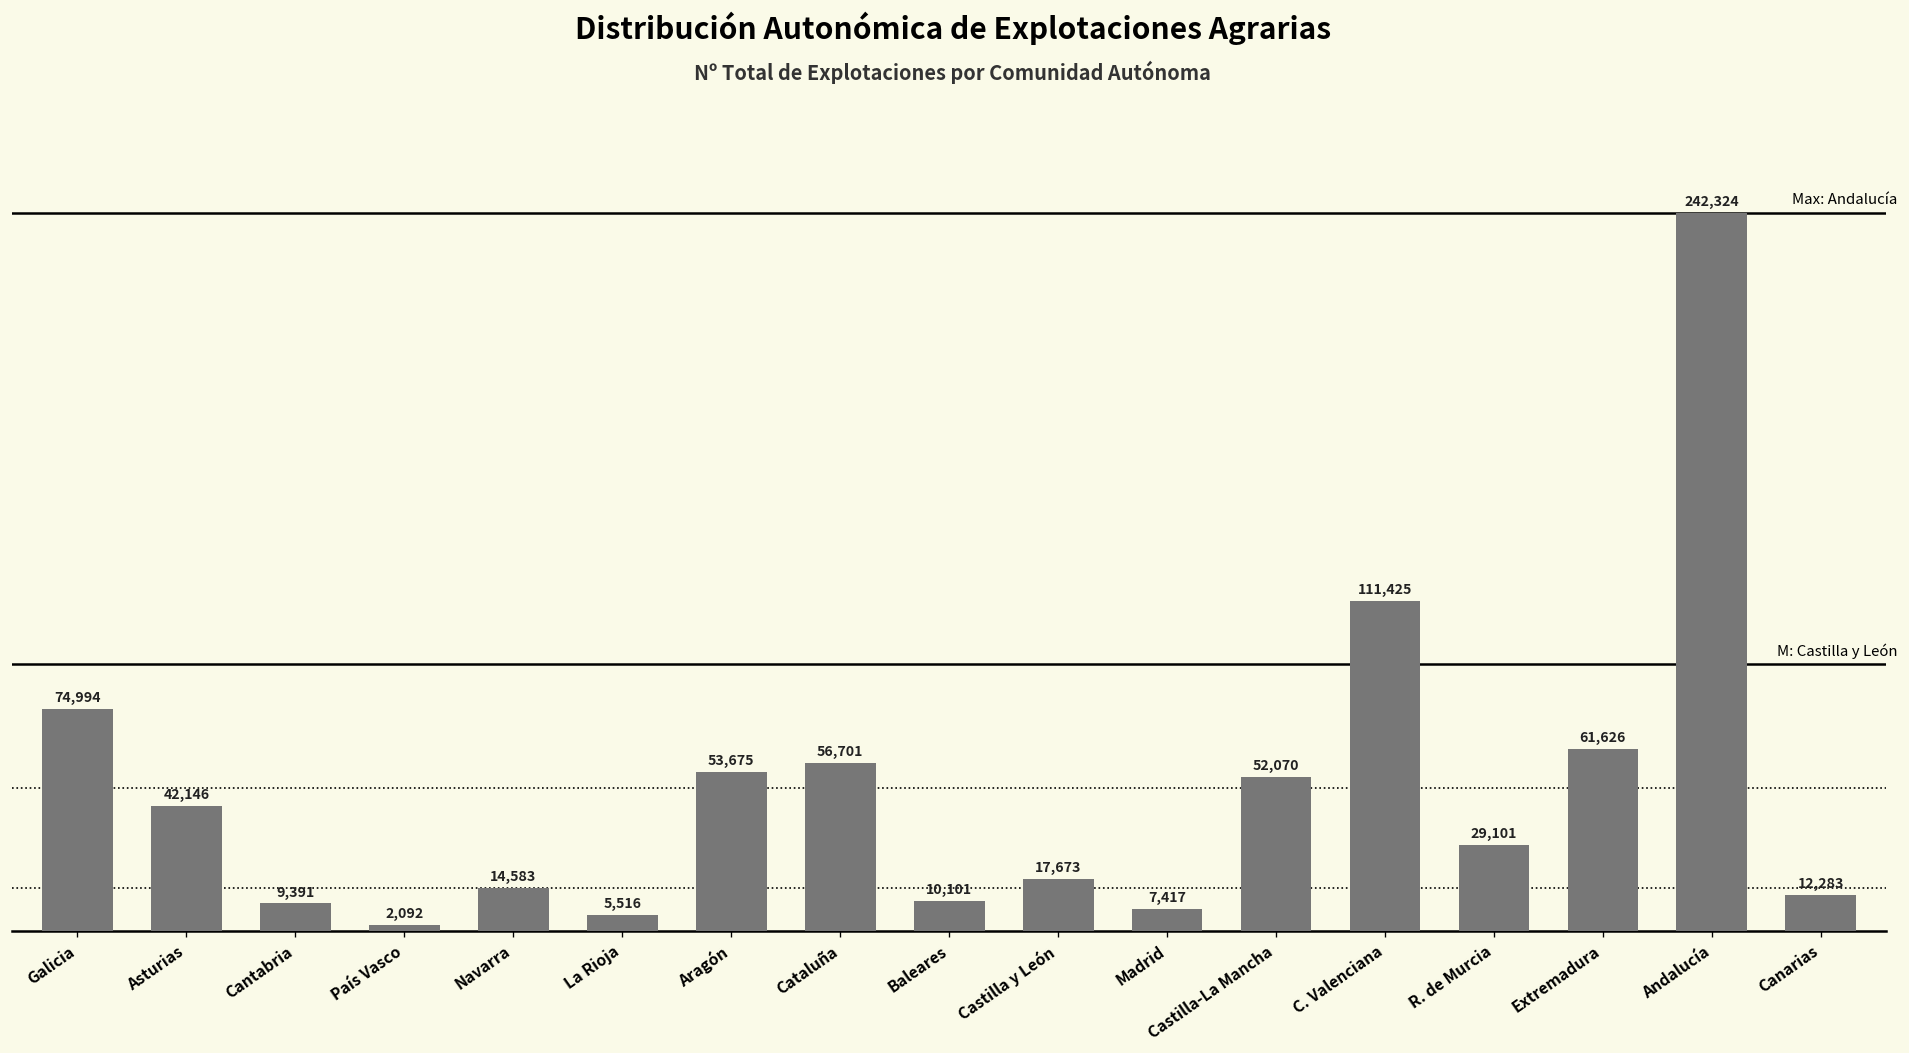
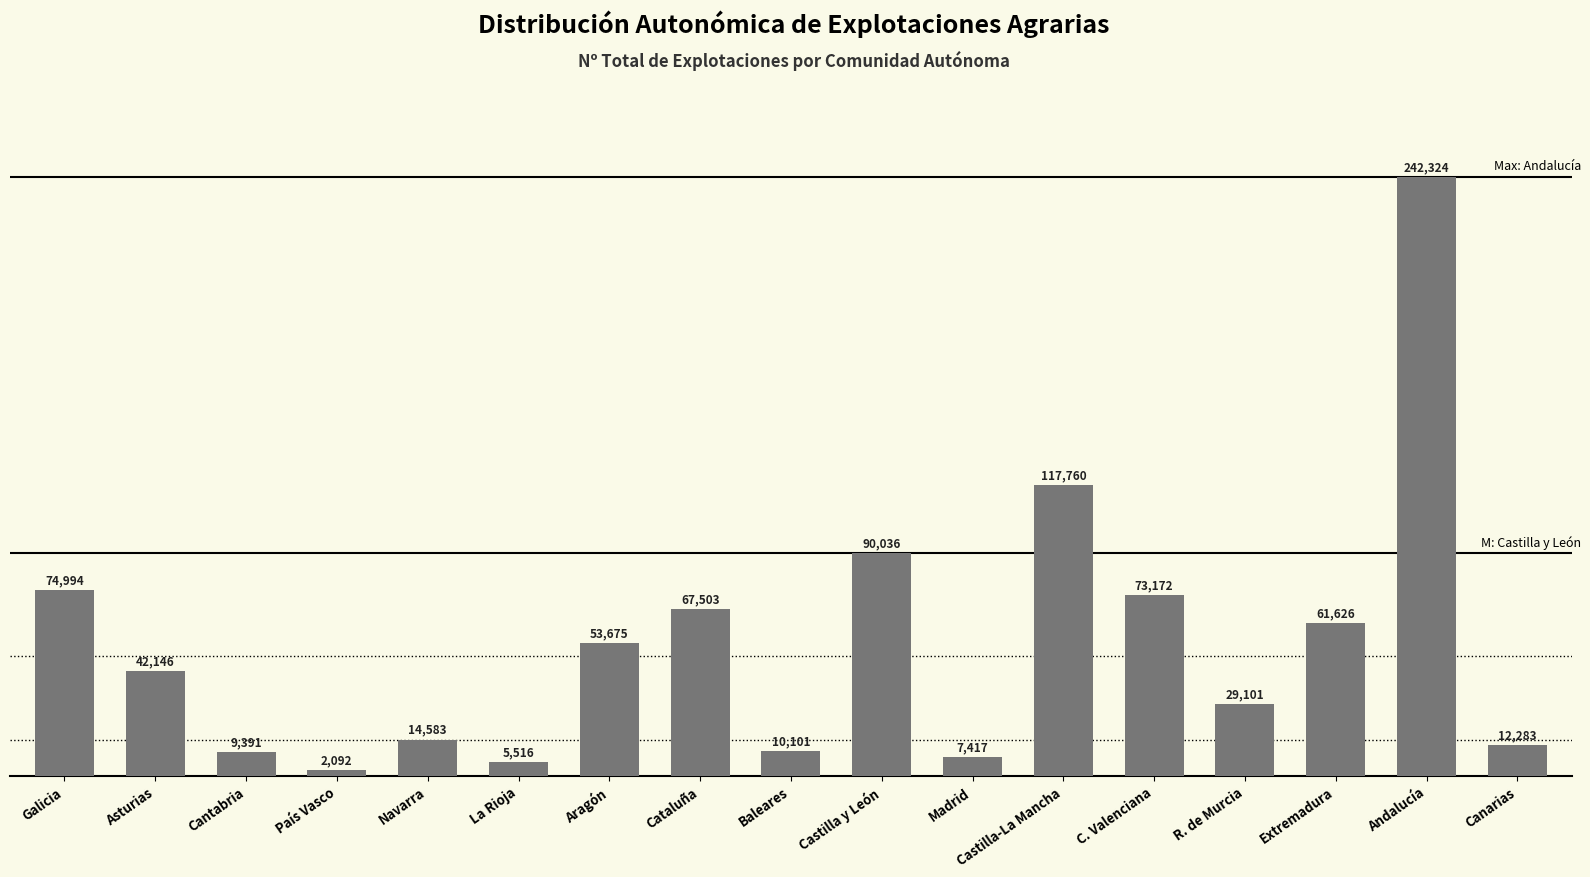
  {
    "Galicia": "74,994",
    "Asturias": "42,146",
    "Cantabria": "9,391",
    "País Vasco": "2,092",
    "Navarra": "14,583",
    "La Rioja": "5,516",
    "Aragón": "53,675",
-   "Cataluña": "56,701",
+   "Cataluña": "67,503",
    "Baleares": "10,101",
-   "Castilla y León": "17,673",
+   "Castilla y León": "90,036",
    "Madrid": "7,417",
-   "Castilla-La Mancha": "52,070",
-   "C. Valenciana": "111,425",
+   "Castilla-La Mancha": "117,760",
+   "C. Valenciana": "73,172",
    "R. de Murcia": "29,101",
    "Extremadura": "61,626",
    "Andalucía": "242,324",
    "Canarias": "12,283"
  }
